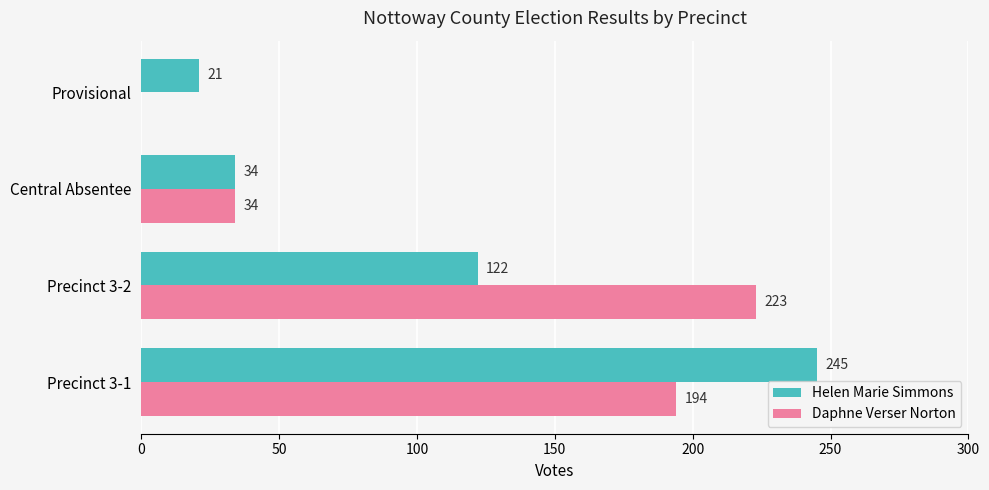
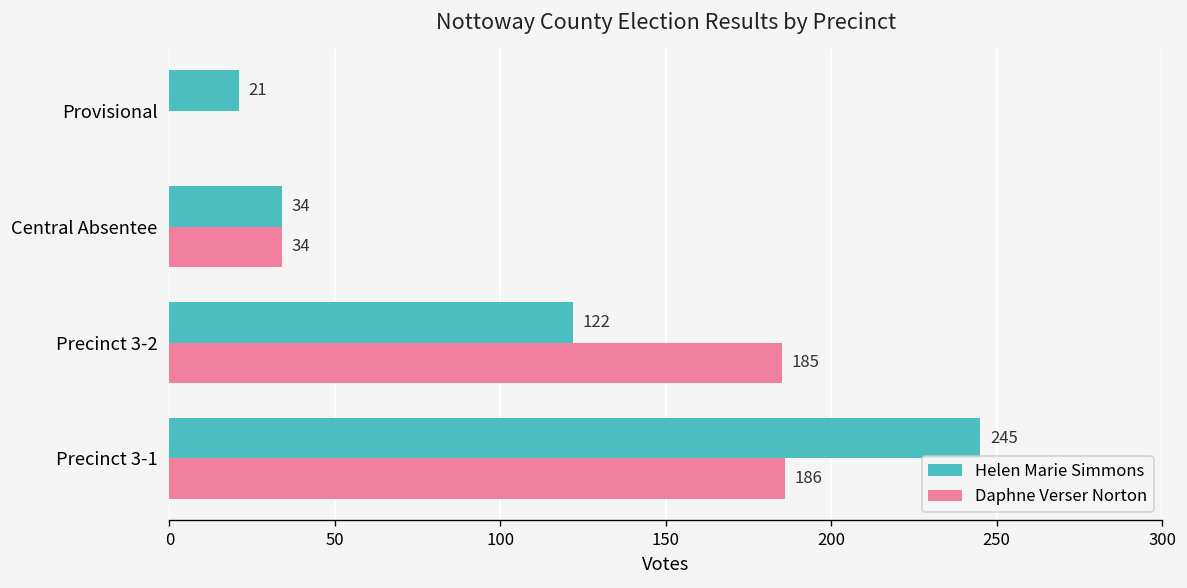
  {
    "Helen Marie Simmons": {
      "Provisional": 21,
      "Central Absentee": 34,
      "Precinct 3-2": 122,
      "Precinct 3-1": 245
    },
    "Daphne Verser Norton": {
      "Central Absentee": 34,
-     "Precinct 3-2": 223,
-     "Precinct 3-1": 194
+     "Precinct 3-2": 185,
+     "Precinct 3-1": 186
    }
  }
